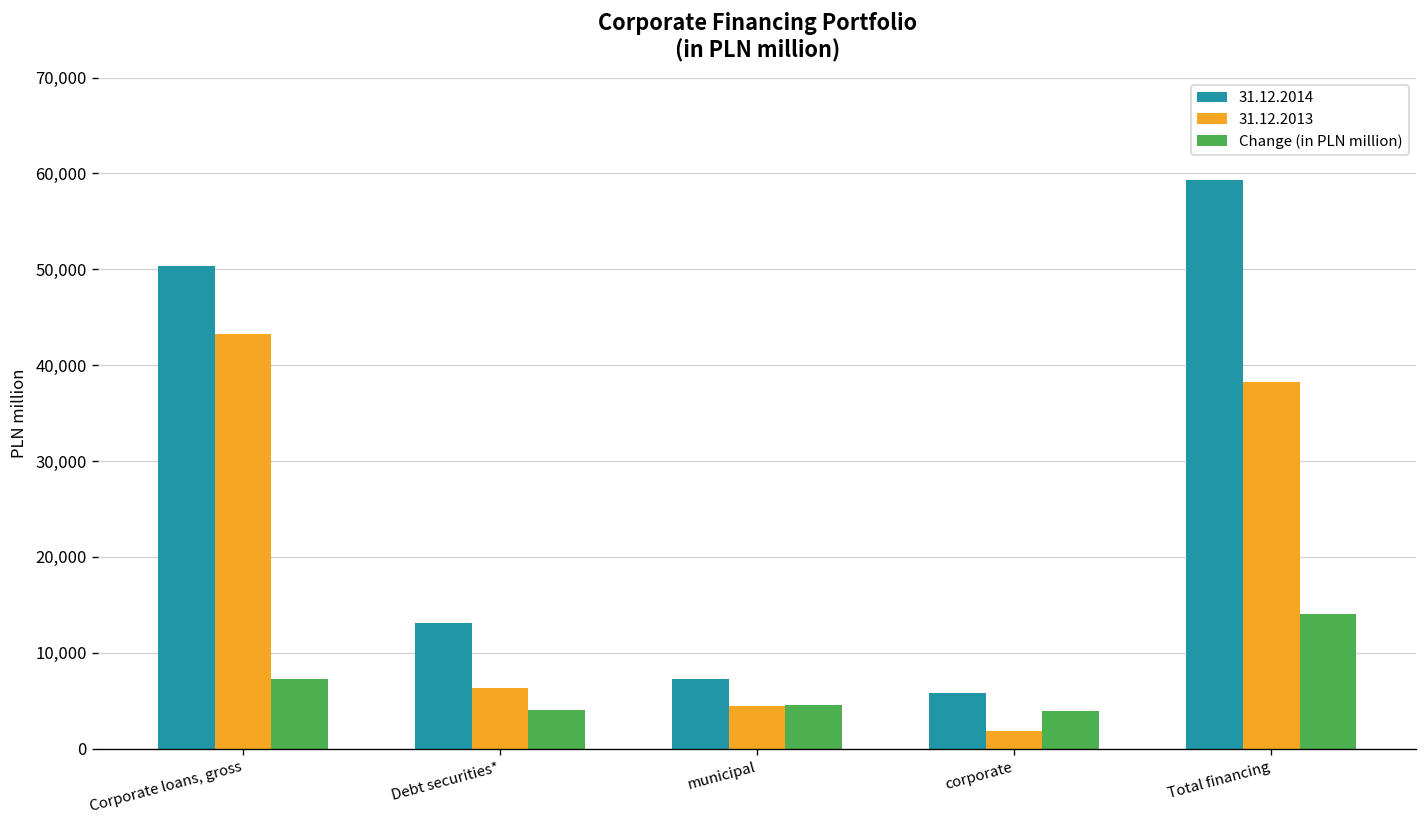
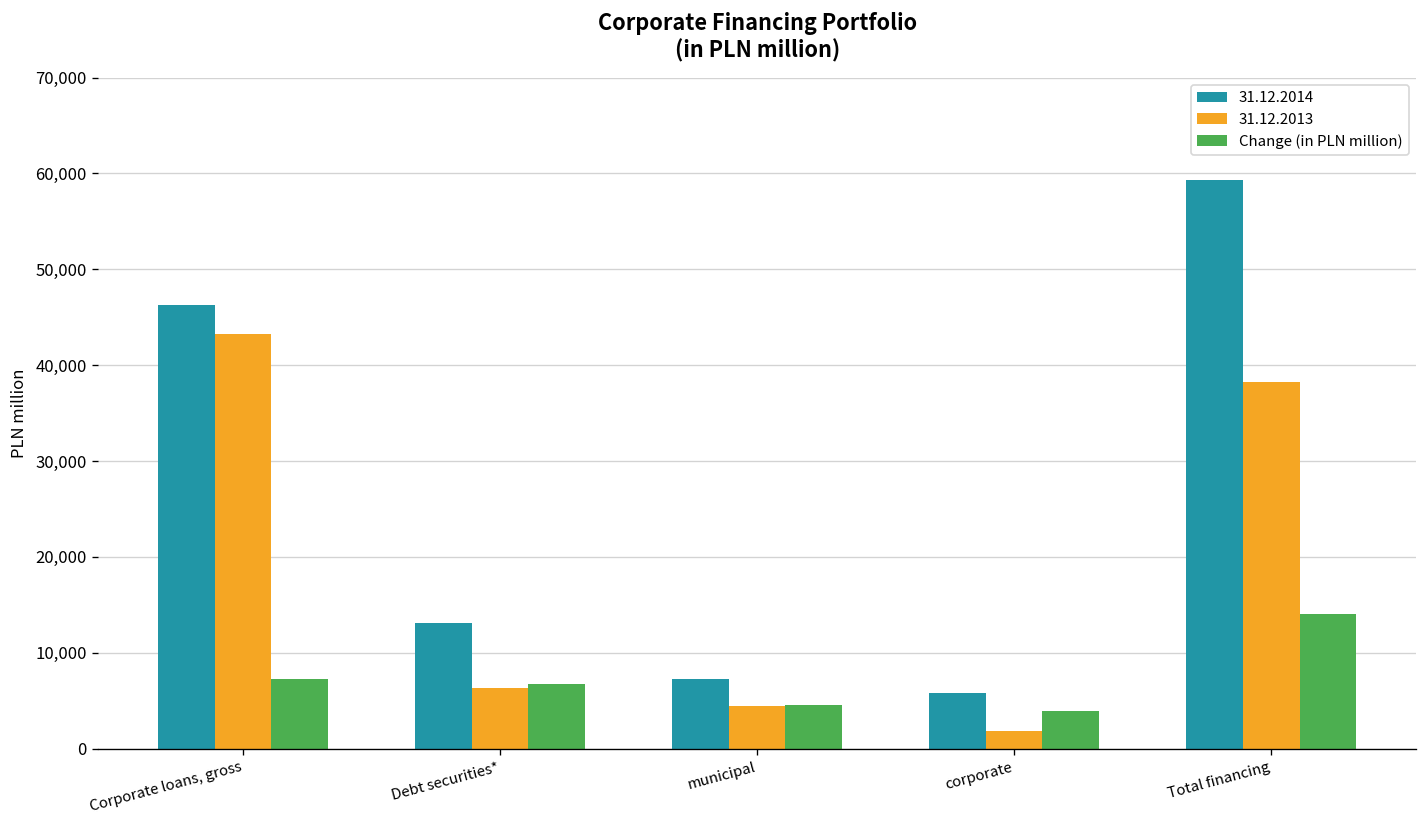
  {
    "31.12.2014": {
-     "Corporate loans, gross": "50,000",
+     "Corporate loans, gross": "46,000",
      "Debt securities*": "13,000",
      "municipal": "7,000",
      "corporate": "6,000",
      "Total financing": "59,000"
    },
    "31.12.2013": {
      "Corporate loans, gross": "43,000",
      "Debt securities*": "6,000",
      "municipal": "4,000",
      "corporate": "2,000",
      "Total financing": "38,000"
    },
    "Change (in PLN million)": {
      "Corporate loans, gross": "7,000",
-     "Debt securities*": "4,000",
+     "Debt securities*": "7,000",
      "municipal": "5,000",
      "corporate": "4,000",
      "Total financing": "14,000"
    }
  }
